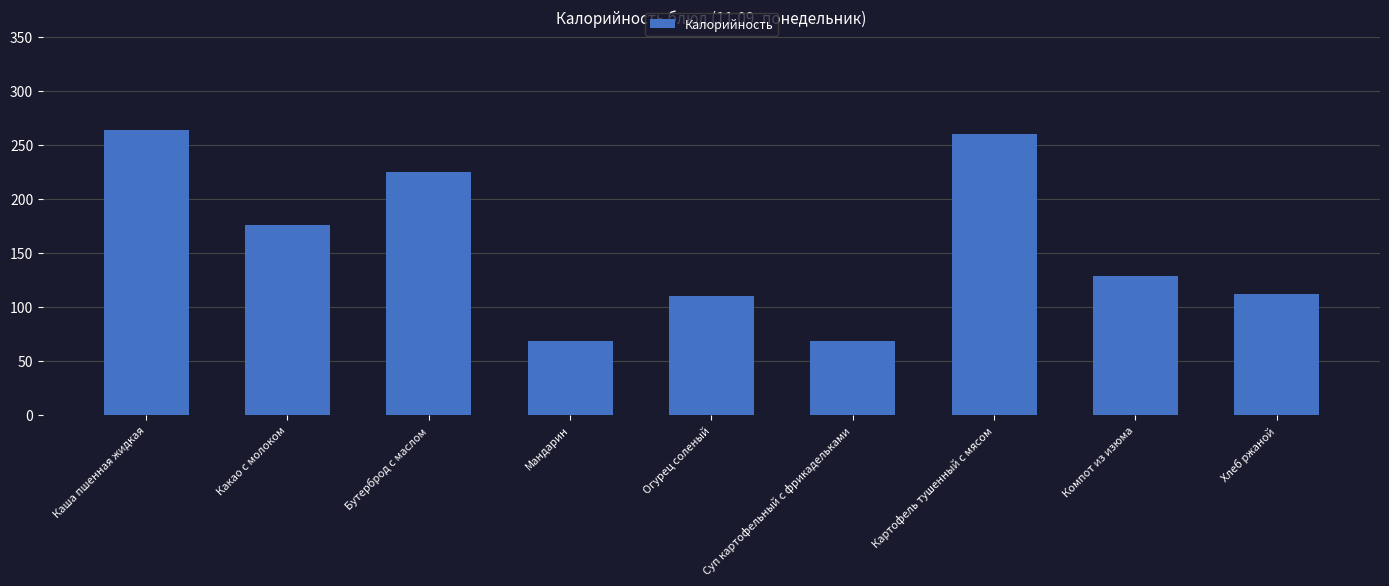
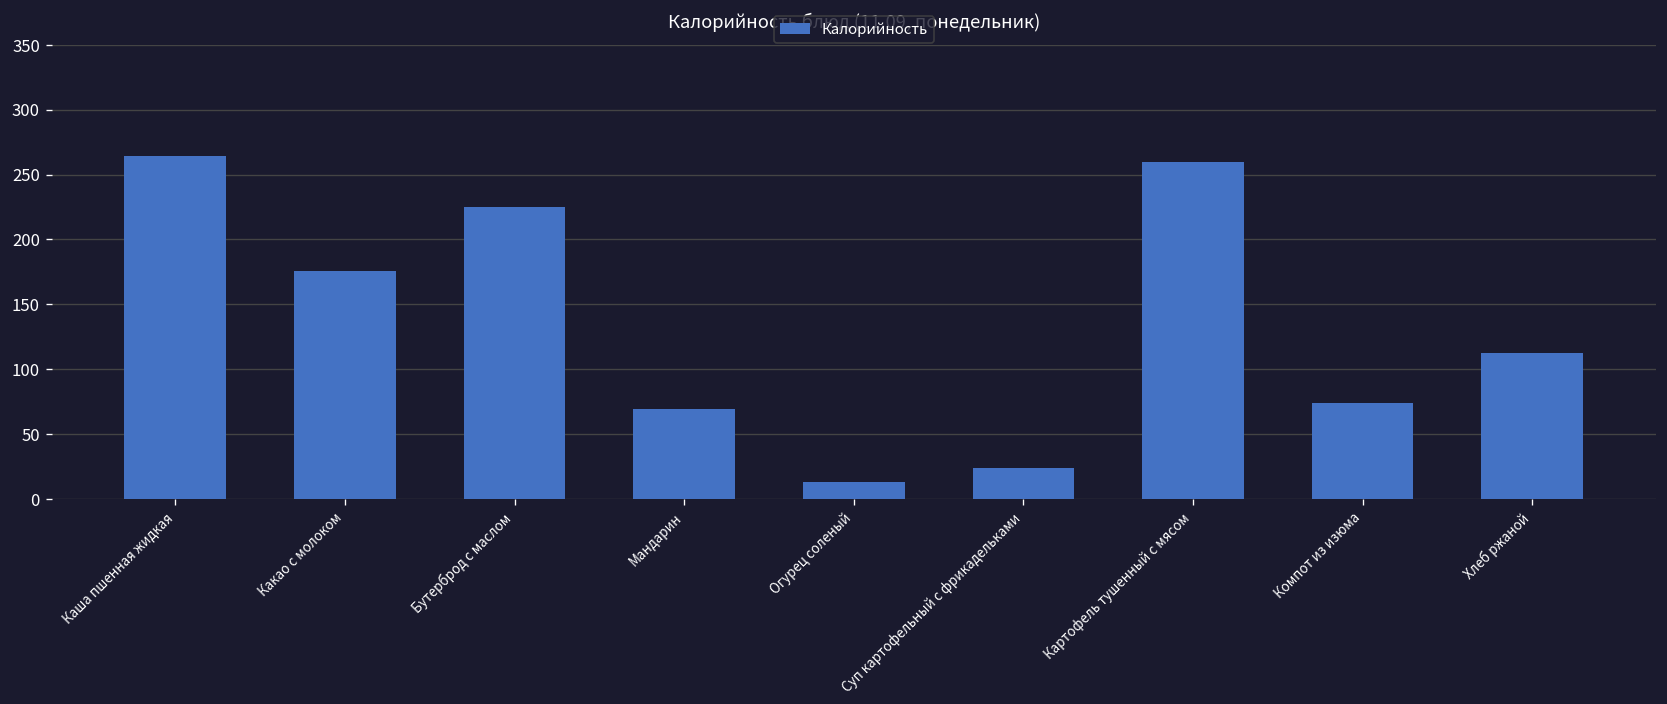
  {
    "Каша пшенная жидкая": 264,
    "Какао с молоком": 176,
    "Бутерброд с маслом": 225,
    "Мандарин": 69,
-   "Огурец соленый": 110,
-   "Суп картофельный с фрикадельками": 69,
+   "Огурец соленый": 13,
+   "Суп картофельный с фрикадельками": 24,
    "Картофель тушенный с мясом": 260,
-   "Компот из изюма": 129,
+   "Компот из изюма": 74,
    "Хлеб ржаной": 112
  }
